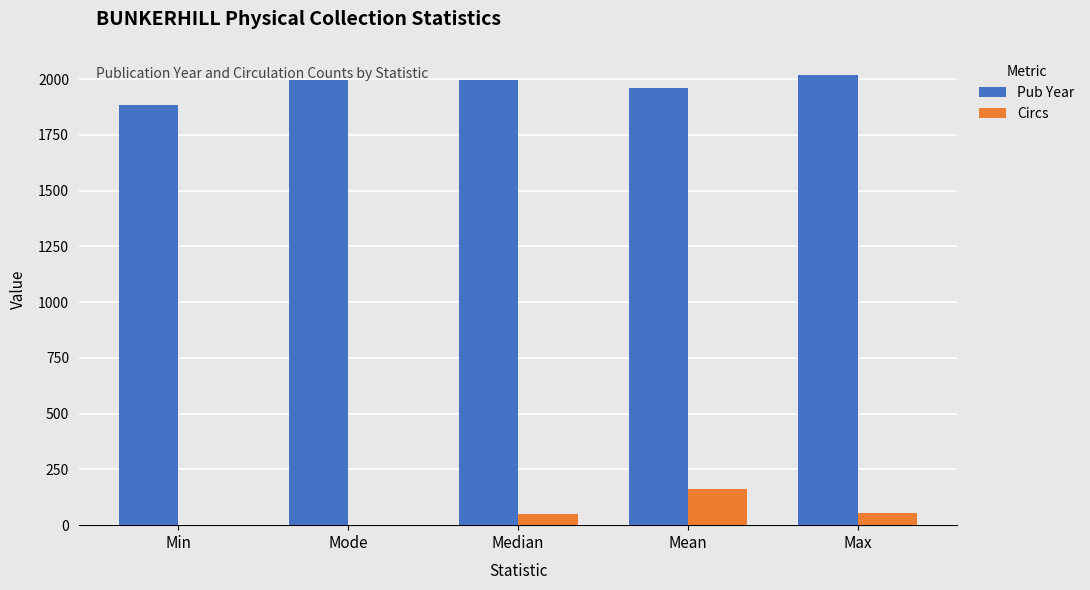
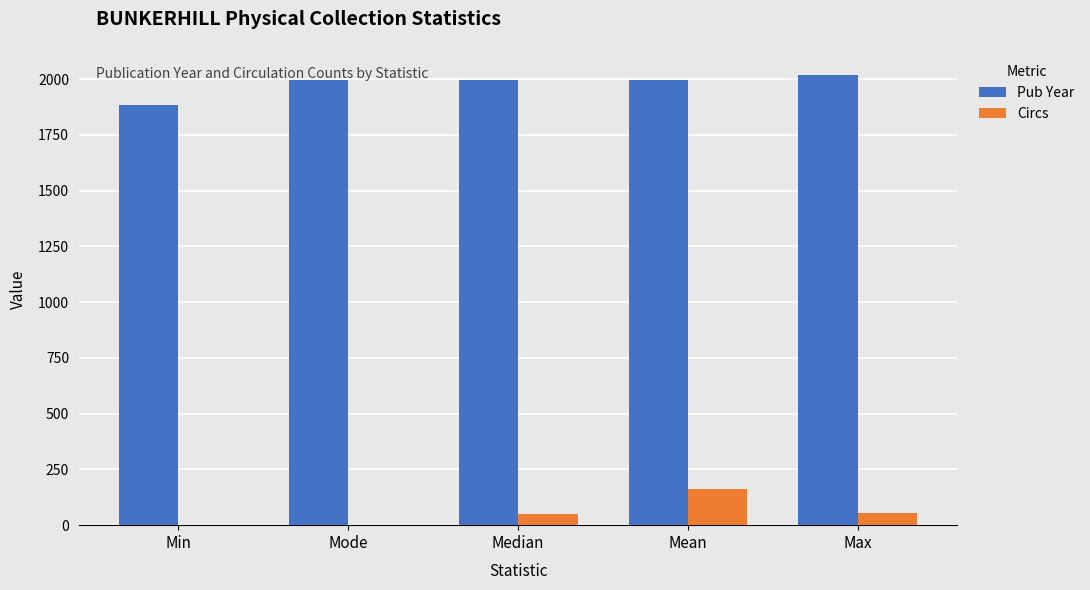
  {
    "Pub Year": {
      "Min": 1880,
      "Mode": 1990,
      "Median": 1990,
-     "Mean": 1960,
+     "Mean": 2000,
      "Max": 2020
    },
    "Circs": {
      "Min": 0,
      "Mode": 0,
      "Median": 50,
      "Mean": 160,
      "Max": 60
    }
  }
